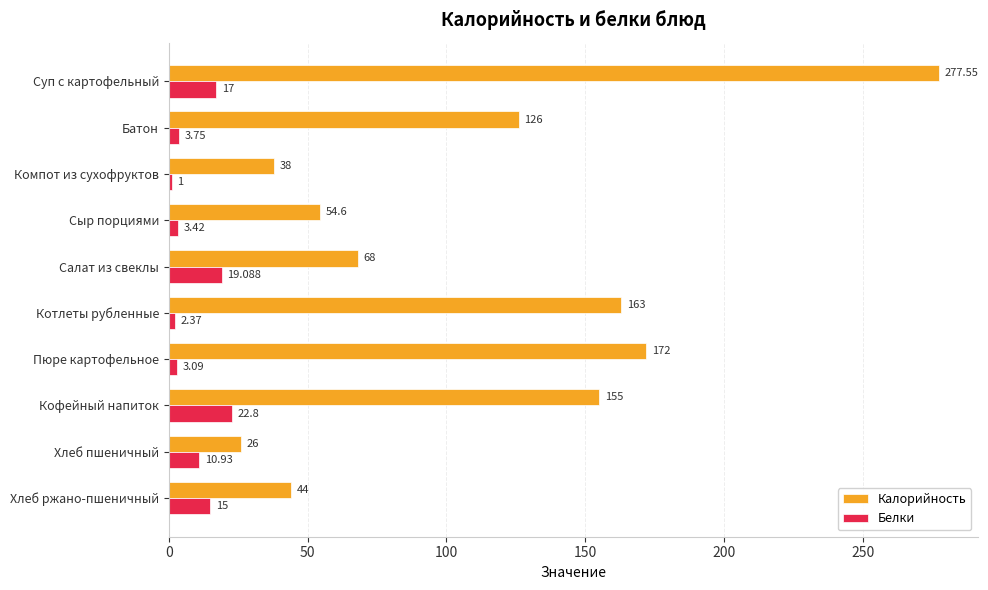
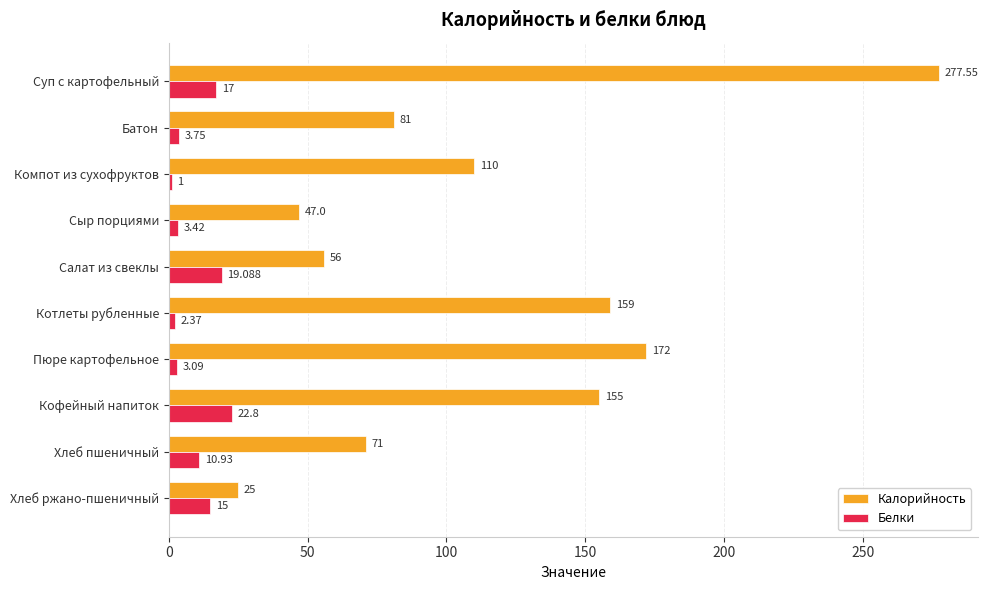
  {
    "Калорийность": {
      "Суп с картофельный": 277.55,
-     "Батон": 126,
-     "Компот из сухофруктов": 38,
-     "Сыр порциями": 54.6,
-     "Салат из свеклы": 68,
-     "Котлеты рубленные": 163,
+     "Батон": 81,
+     "Компот из сухофруктов": 110,
+     "Сыр порциями": 47.0,
+     "Салат из свеклы": 56,
+     "Котлеты рубленные": 159,
      "Пюре картофельное": 172,
      "Кофейный напиток": 155,
-     "Хлеб пшеничный": 26,
-     "Хлеб ржано-пшеничный": 44
+     "Хлеб пшеничный": 71,
+     "Хлеб ржано-пшеничный": 25
    },
    "Белки": {
      "Суп с картофельный": 17,
      "Батон": 3.75,
      "Компот из сухофруктов": 1,
      "Сыр порциями": 3.42,
      "Салат из свеклы": 19.088,
      "Котлеты рубленные": 2.37,
      "Пюре картофельное": 3.09,
      "Кофейный напиток": 22.8,
      "Хлеб пшеничный": 10.93,
      "Хлеб ржано-пшеничный": 15
    }
  }
